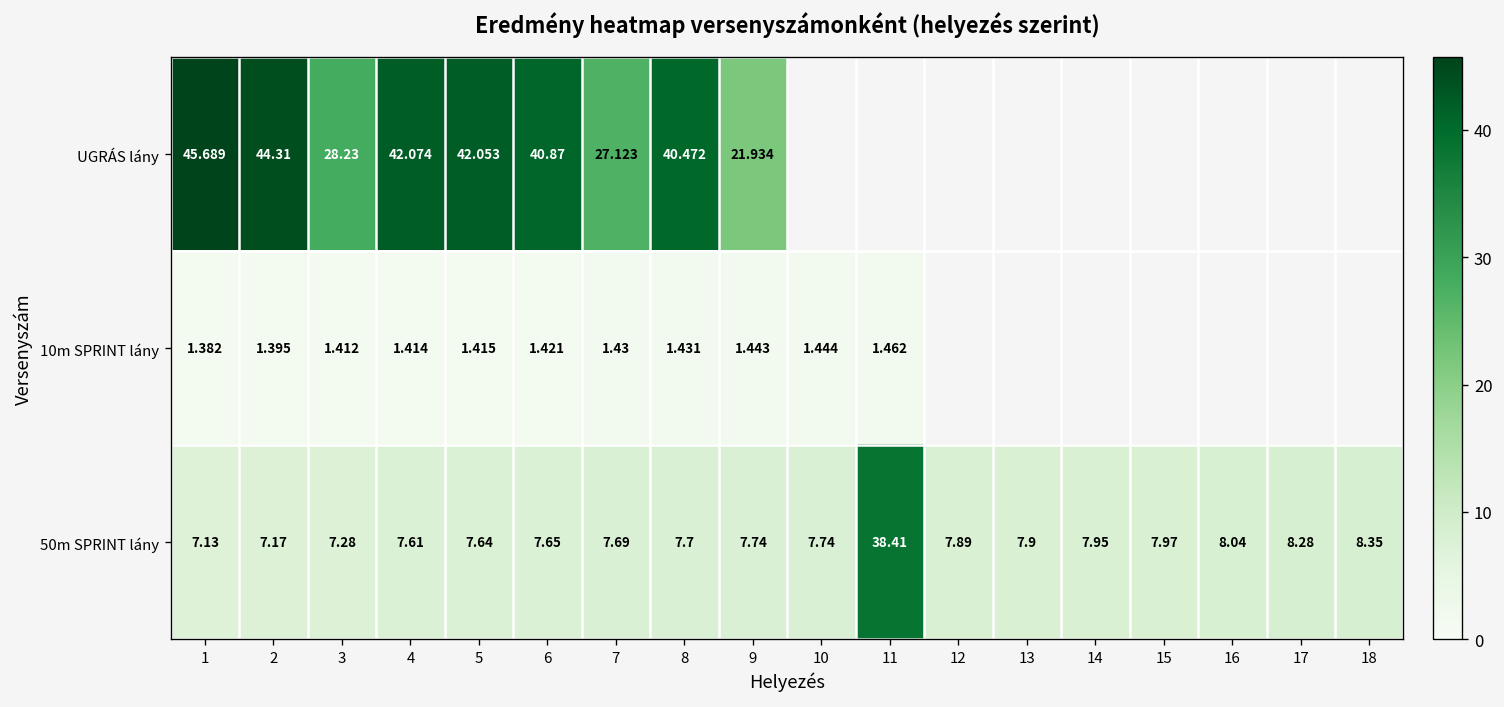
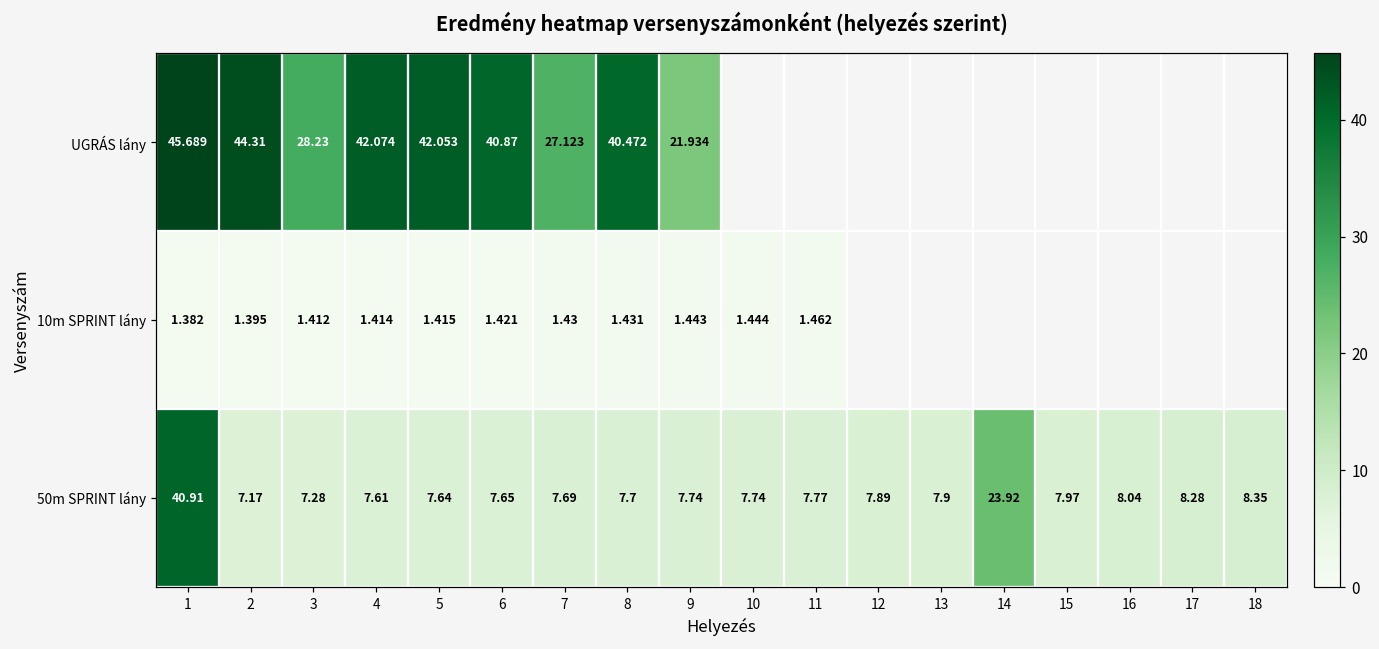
  {
    "UGRÁS lány": {
      "1": 45.689,
      "2": 44.31,
      "3": 28.23,
      "4": 42.074,
      "5": 42.053,
      "6": 40.87,
      "7": 27.123,
      "8": 40.472,
      "9": 21.934
    },
    "10m SPRINT lány": {
      "1": 1.382,
      "2": 1.395,
      "3": 1.412,
      "4": 1.414,
      "5": 1.415,
      "6": 1.421,
      "7": 1.43,
      "8": 1.431,
      "9": 1.443,
      "10": 1.444,
      "11": 1.462
    },
    "50m SPRINT lány": {
-     "1": 7.13,
+     "1": 40.91,
      "2": 7.17,
      "3": 7.28,
      "4": 7.61,
      "5": 7.64,
      "6": 7.65,
      "7": 7.69,
      "8": 7.7,
      "9": 7.74,
      "10": 7.74,
-     "11": 38.41,
+     "11": 7.77,
      "12": 7.89,
      "13": 7.9,
-     "14": 7.95,
+     "14": 23.92,
      "15": 7.97,
      "16": 8.04,
      "17": 8.28,
      "18": 8.35
    }
  }
